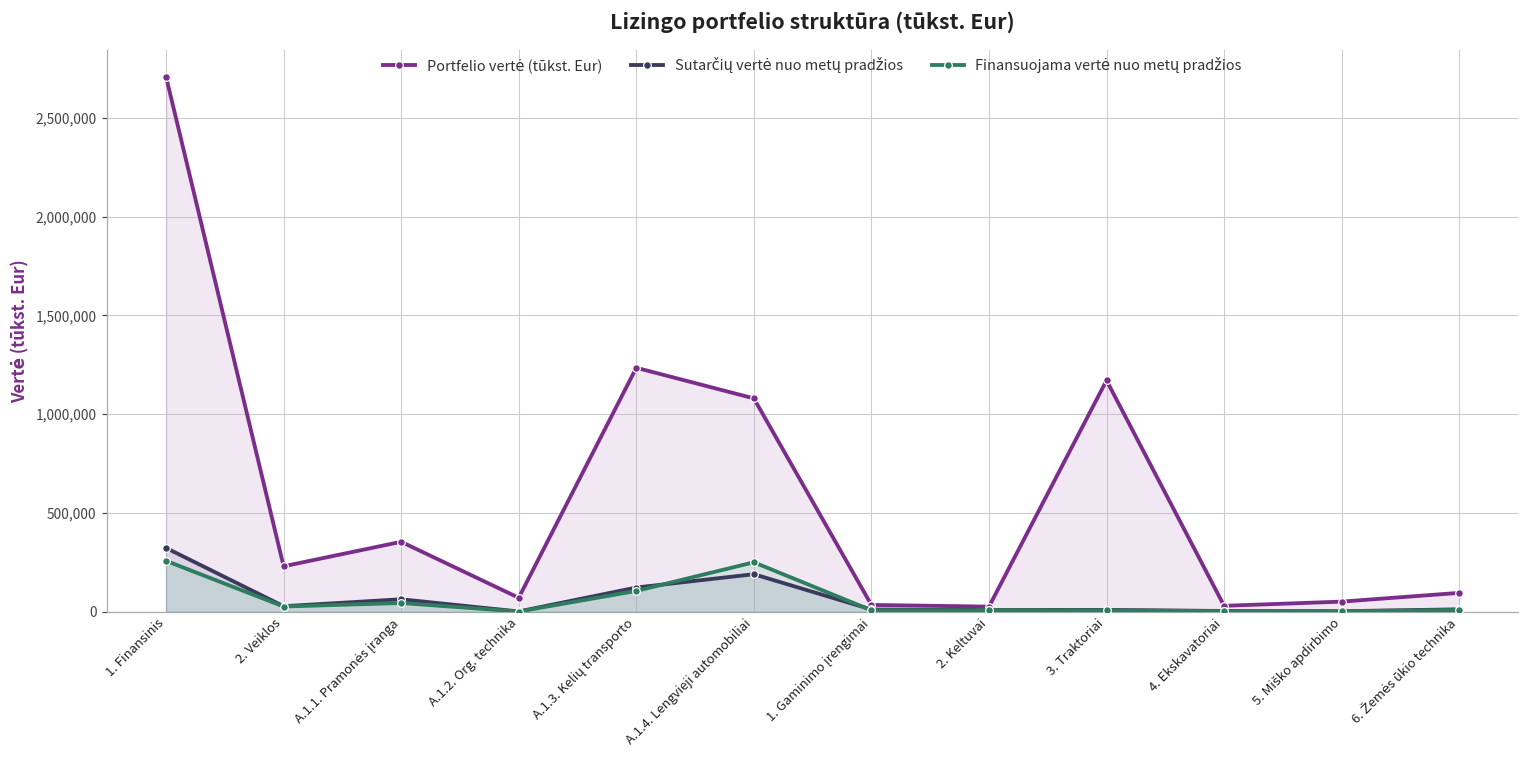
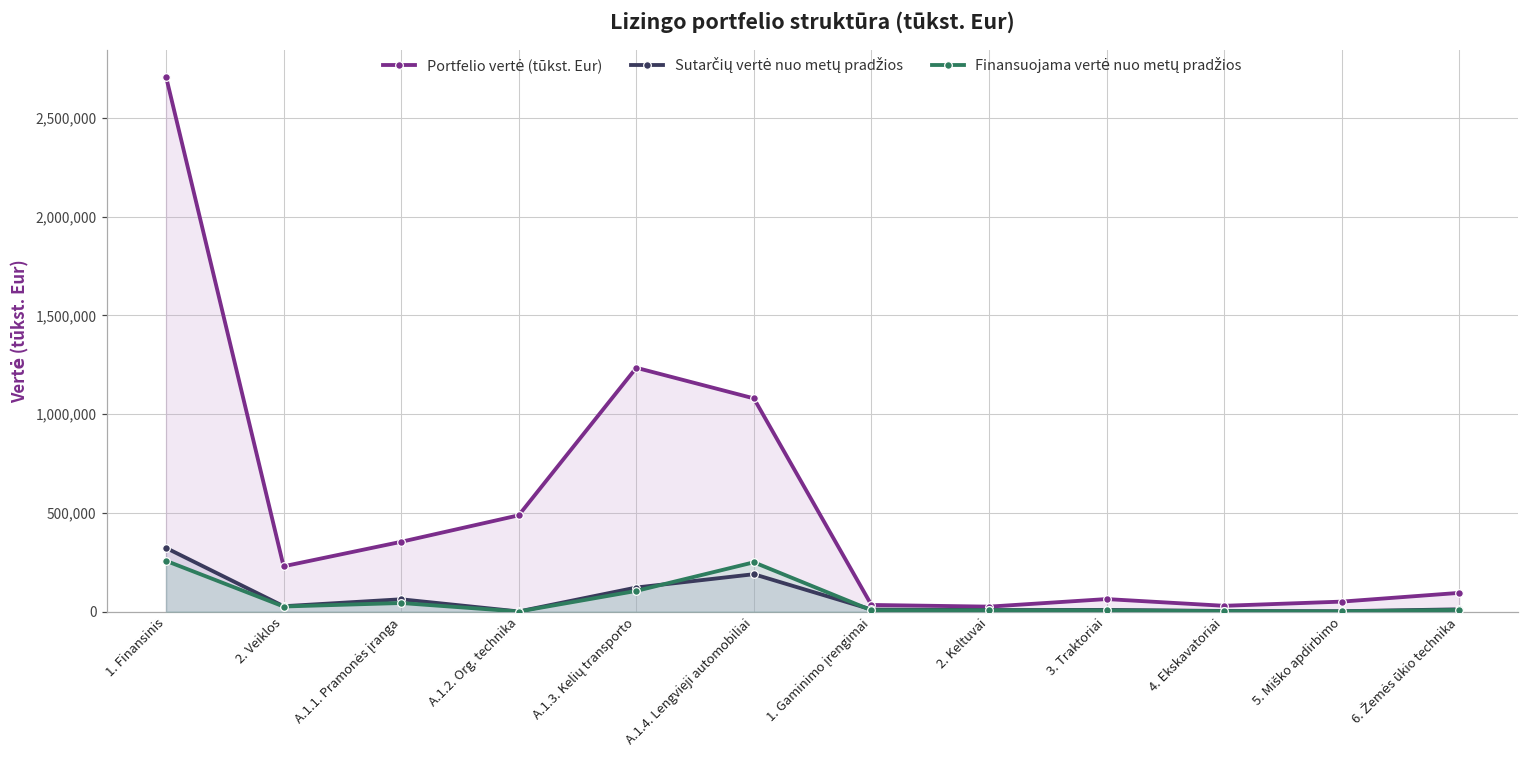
  {
    "Portfelio vertė (tūkst. Eur)": {
      "1. Finansinis": "2,710,000",
      "2. Veiklos": "230,000",
      "A.1.1. Pramonės įranga": "350,000",
-     "A.1.2. Org. technika": "70,000",
+     "A.1.2. Org. technika": "490,000",
      "A.1.3. Kelių transporto": "1,240,000",
      "A.1.4. Lengvieji automobiliai": "1,080,000",
      "1. Gaminimo įrengimai": "30,000",
      "2. Keltuvai": "30,000",
-     "3. Traktoriai": "1,170,000",
+     "3. Traktoriai": "60,000",
      "4. Ekskavatoriai": "30,000",
      "5. Miško apdirbimo": "50,000",
      "6. Žemės ūkio technika": "100,000"
    },
    "Sutarčių vertė nuo metų pradžios": {
      "1. Finansinis": "320,000",
      "A.1.1. Pramonės įranga": "60,000",
      "A.1.3. Kelių transporto": "120,000",
      "A.1.4. Lengvieji automobiliai": "190,000"
    },
    "Finansuojama vertė nuo metų pradžios": {
      "1. Finansinis": "260,000",
      "A.1.1. Pramonės įranga": "40,000",
      "A.1.3. Kelių transporto": "110,000",
      "A.1.4. Lengvieji automobiliai": "250,000"
    }
  }
